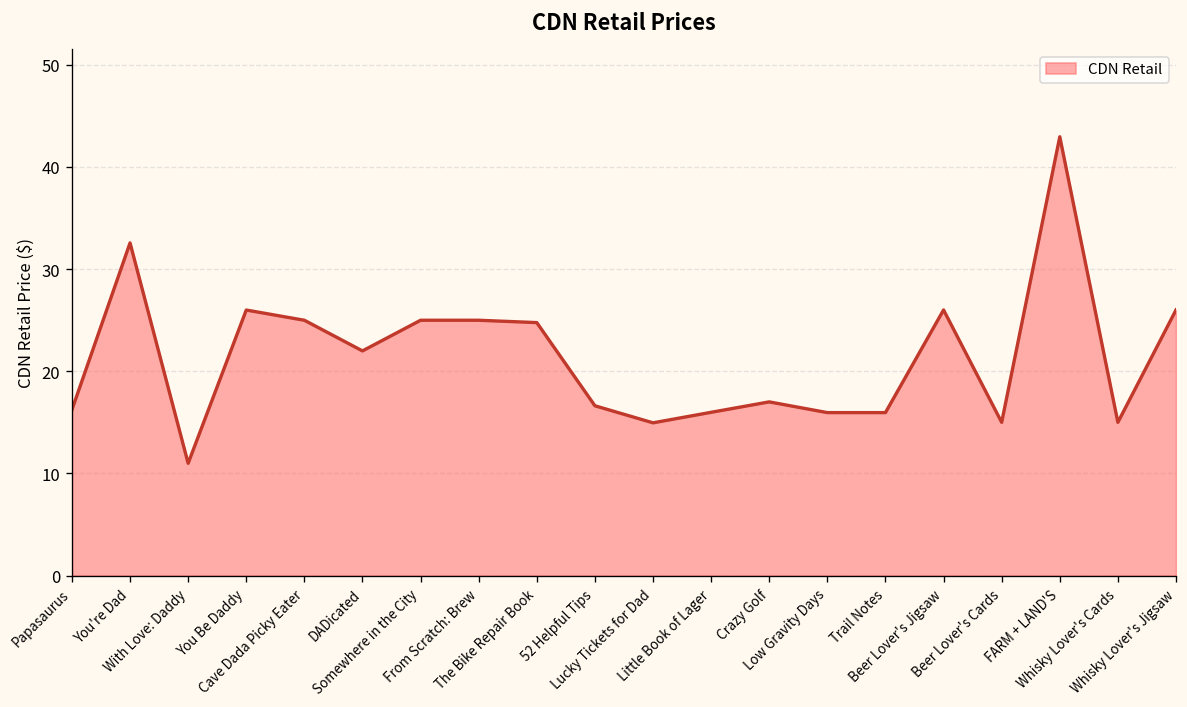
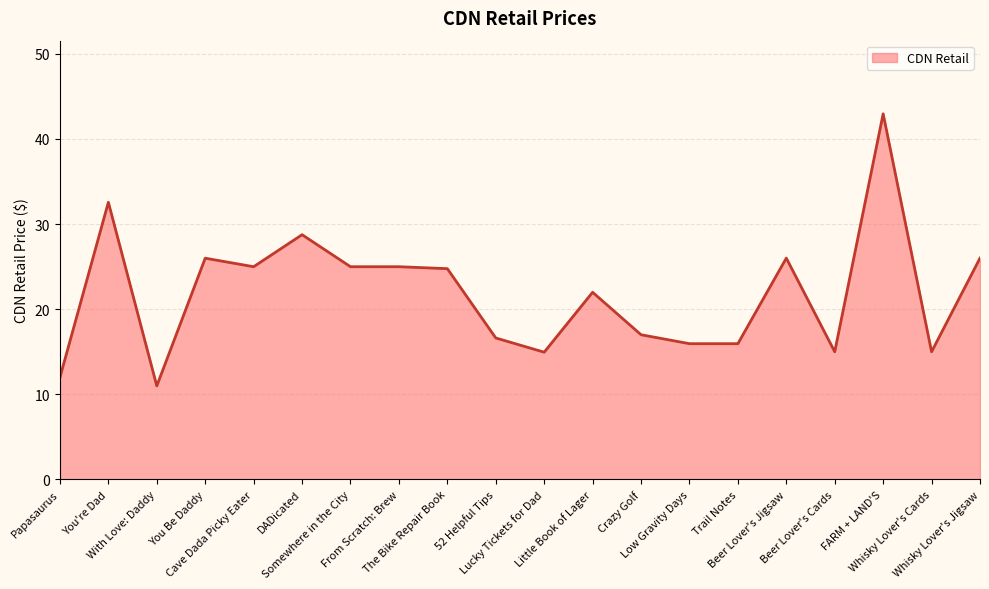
  {
-   "Papasaurus": 16,
+   "Papasaurus": 12,
    "You're Dad": 33,
    "With Love: Daddy": 11,
    "You Be Daddy": 26,
    "Cave Dada Picky Eater": 25,
-   "DADicated": 22,
+   "DADicated": 29,
    "Somewhere in the City": 25,
    "From Scratch: Brew": 25,
    "The Bike Repair Book": 25,
    "52 Helpful Tips": 17,
    "Lucky Tickets for Dad": 15,
-   "Little Book of Lager": 16,
+   "Little Book of Lager": 22,
    "Crazy Golf": 17,
    "Low Gravity Days": 16,
    "Trail Notes": 16,
    "Beer Lover's Jigsaw": 26,
    "Beer Lover's Cards": 15,
    "FARM + LAND'S": 43,
    "Whisky Lover's Cards": 15,
    "Whisky Lover's Jigsaw": 26
  }
